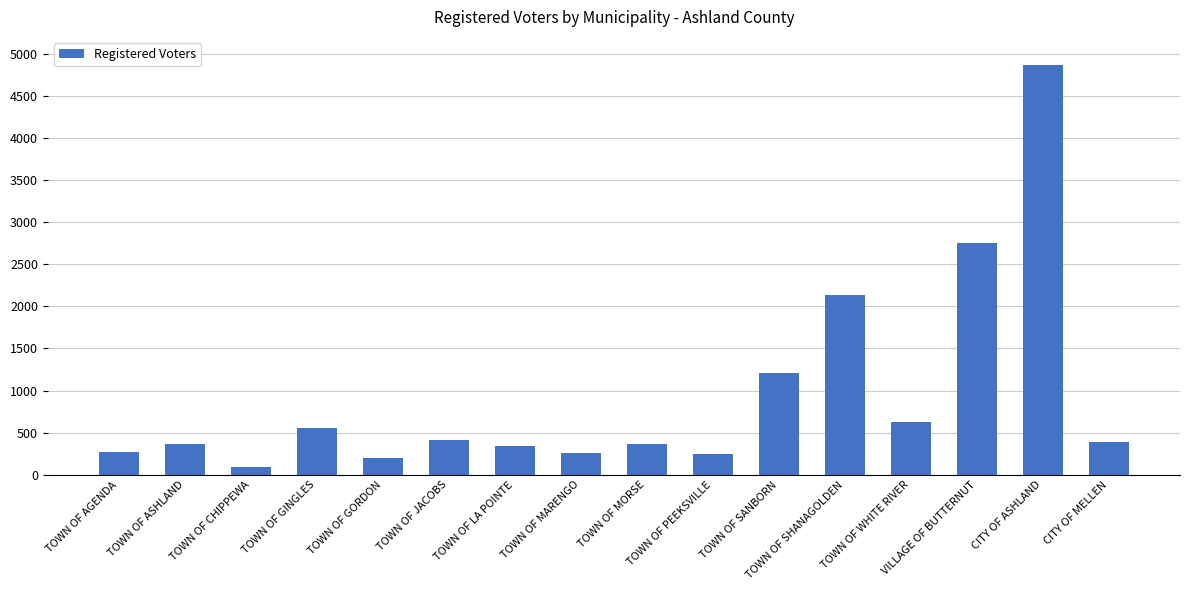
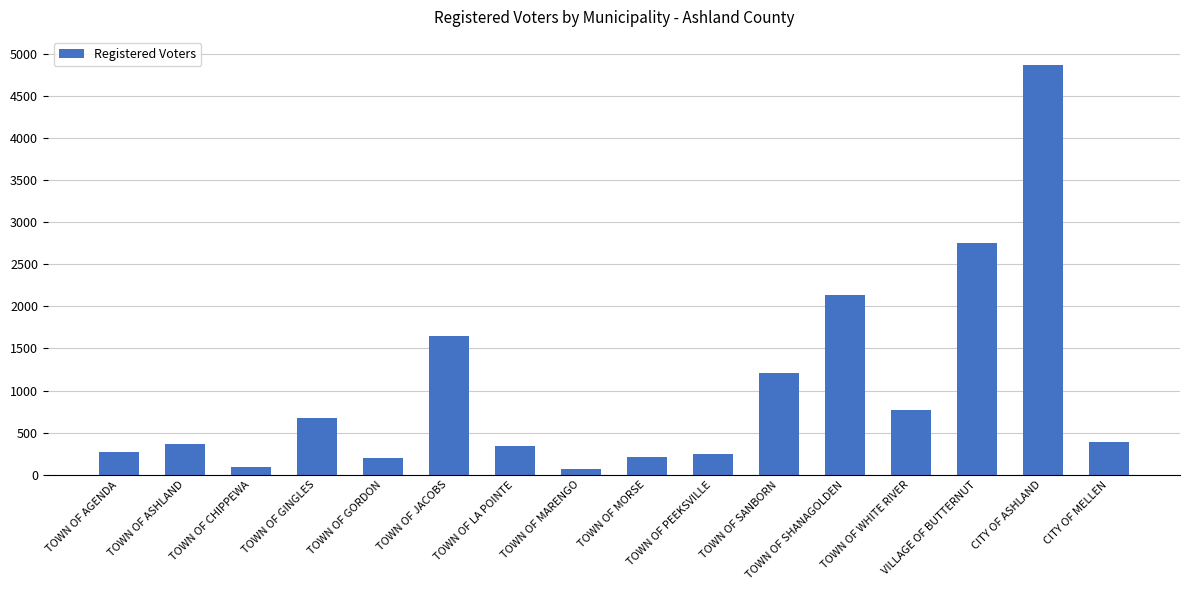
  {
    "TOWN OF AGENDA": 300,
    "TOWN OF ASHLAND": 400,
    "TOWN OF CHIPPEWA": 100,
-   "TOWN OF GINGLES": 600,
+   "TOWN OF GINGLES": 700,
    "TOWN OF GORDON": 200,
-   "TOWN OF JACOBS": 400,
+   "TOWN OF JACOBS": 1600,
    "TOWN OF LA POINTE": 300,
-   "TOWN OF MARENGO": 300,
-   "TOWN OF MORSE": 400,
+   "TOWN OF MARENGO": 100,
+   "TOWN OF MORSE": 200,
    "TOWN OF PEEKSVILLE": 200,
    "TOWN OF SANBORN": 1200,
    "TOWN OF SHANAGOLDEN": 2100,
-   "TOWN OF WHITE RIVER": 600,
+   "TOWN OF WHITE RIVER": 800,
    "VILLAGE OF BUTTERNUT": 2800,
    "CITY OF ASHLAND": 4900,
    "CITY OF MELLEN": 400
  }
